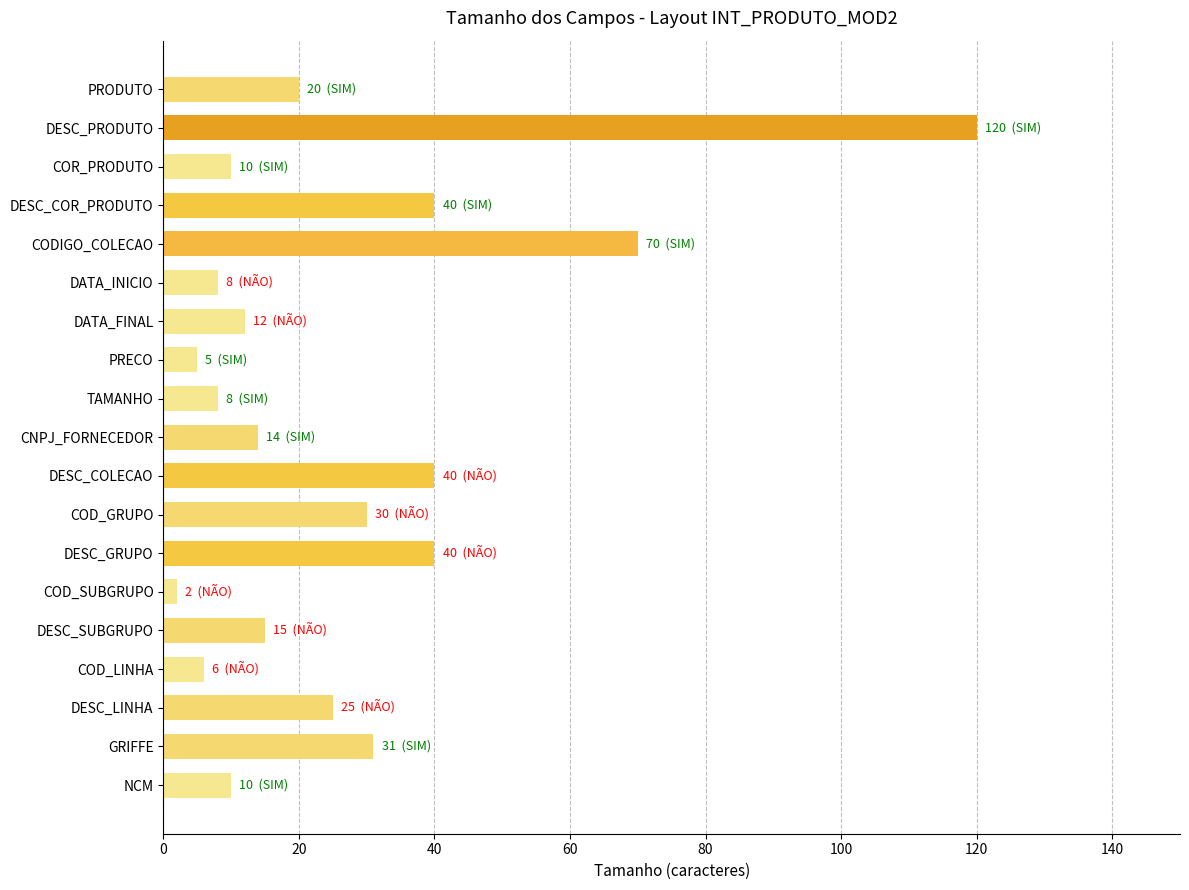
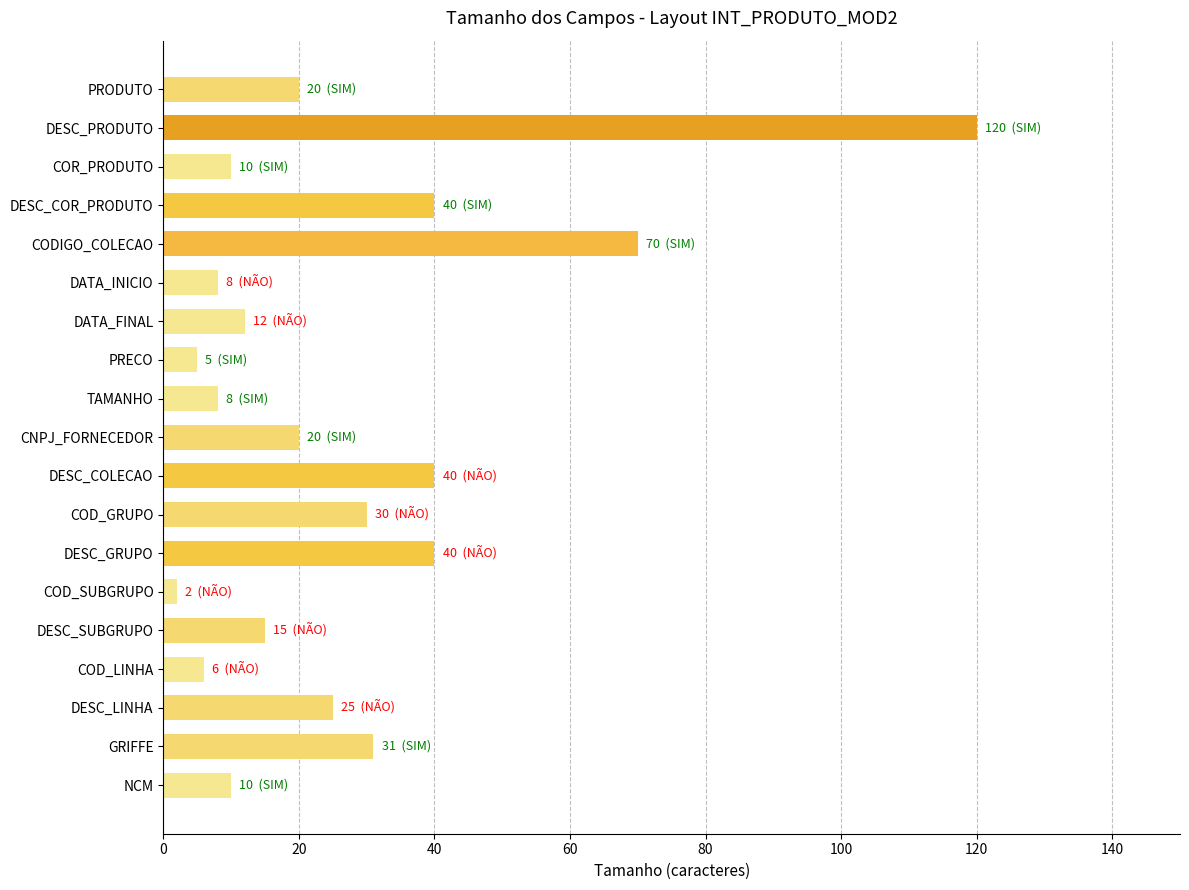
  {
    "PRODUTO": 20,
    "DESC_PRODUTO": 120,
    "COR_PRODUTO": 10,
    "DESC_COR_PRODUTO": 40,
    "CODIGO_COLECAO": 70,
    "DATA_INICIO": 8,
    "DATA_FINAL": 12,
    "PRECO": 5,
    "TAMANHO": 8,
-   "CNPJ_FORNECEDOR": 14,
+   "CNPJ_FORNECEDOR": 20,
    "DESC_COLECAO": 40,
    "COD_GRUPO": 30,
    "DESC_GRUPO": 40,
    "COD_SUBGRUPO": 2,
    "DESC_SUBGRUPO": 15,
    "COD_LINHA": 6,
    "DESC_LINHA": 25,
    "GRIFFE": 31,
    "NCM": 10
  }
